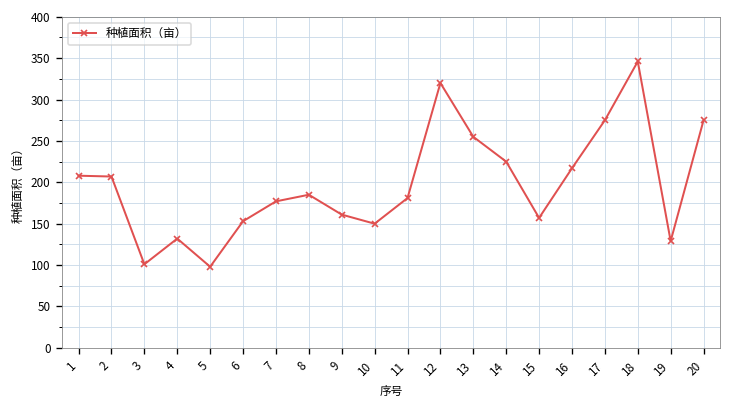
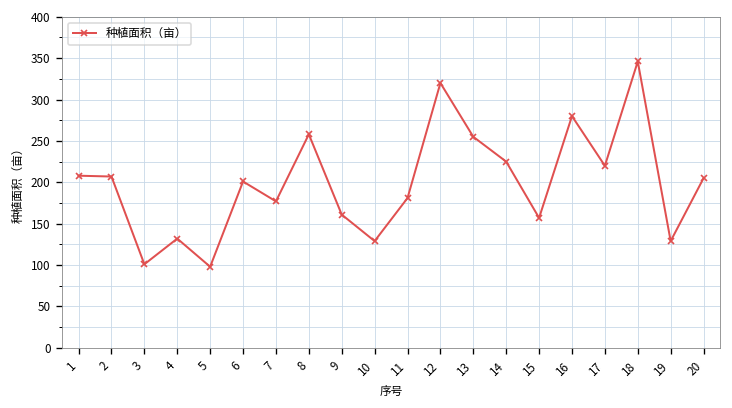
  {
    "1": 210,
    "2": 210,
    "3": 100,
    "4": 130,
    "5": 100,
-   "6": 150,
+   "6": 200,
    "7": 180,
-   "8": 190,
+   "8": 260,
    "9": 160,
-   "10": 150,
+   "10": 130,
    "11": 180,
    "12": 320,
    "13": 260,
    "14": 230,
    "15": 160,
-   "16": 220,
-   "17": 280,
+   "16": 280,
+   "17": 220,
    "18": 350,
    "19": 130,
-   "20": 280
+   "20": 210
  }
